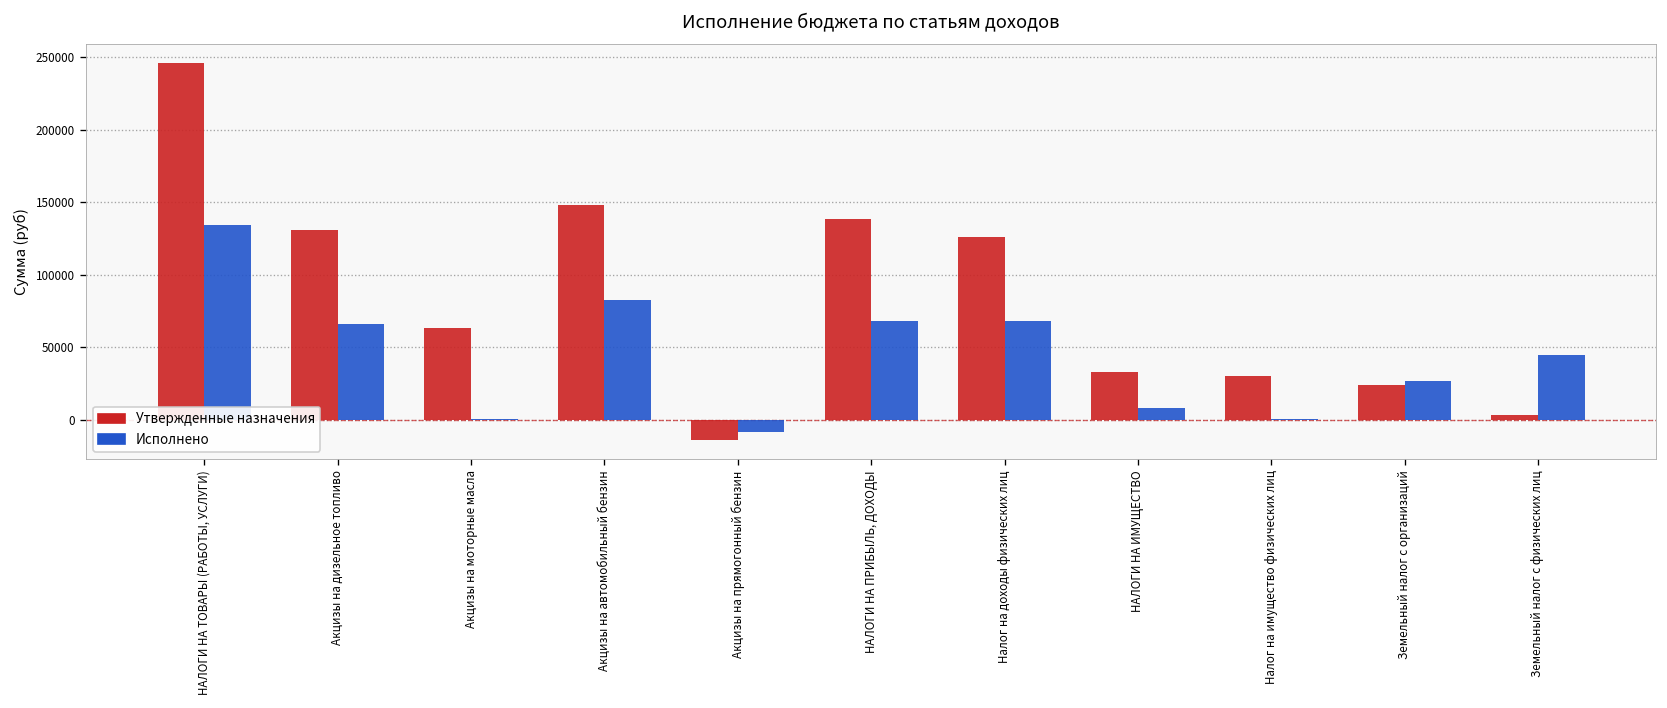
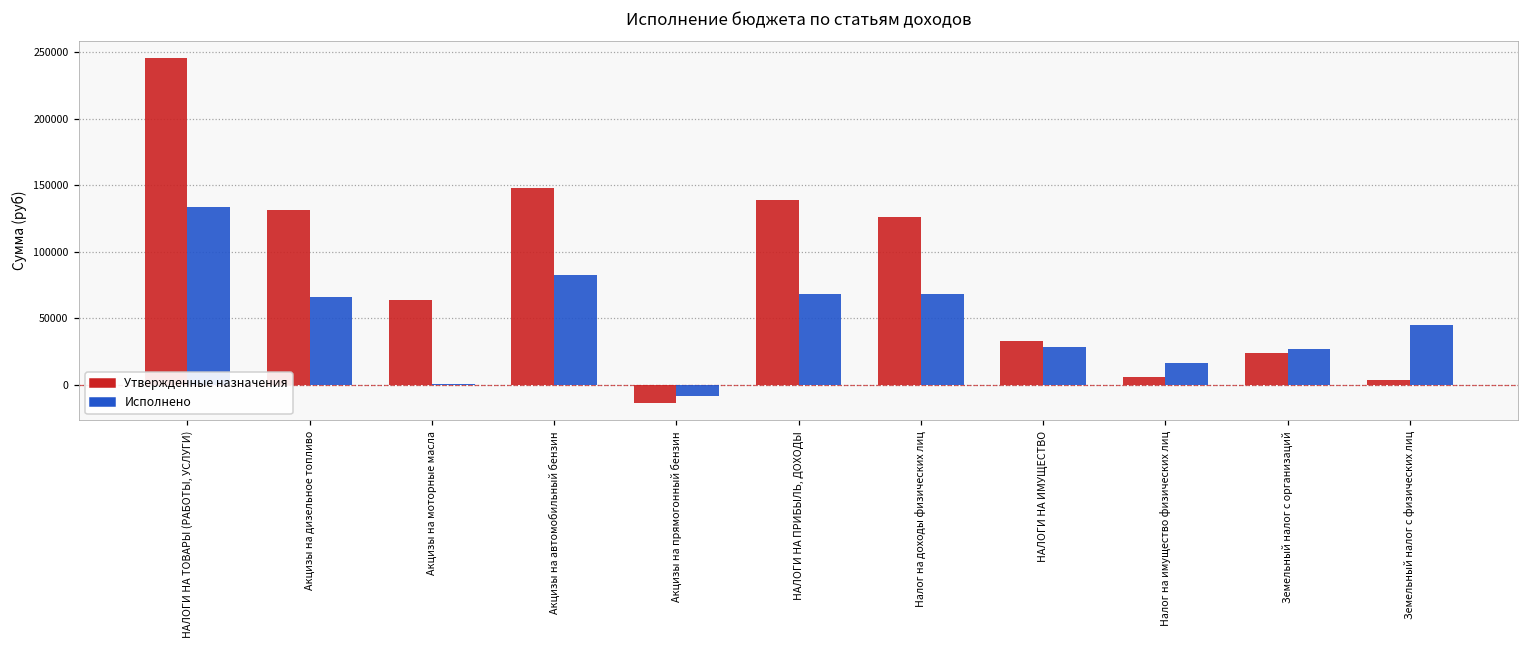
  {
    "Утвержденные назначения": {
      "НАЛОГИ НА ТОВАРЫ (РАБОТЫ, УСЛУГИ)": 246000,
      "Акцизы на дизельное топливо": 131000,
      "Акцизы на моторные масла": 63000,
      "Акцизы на автомобильный бензин": 148000,
      "Акцизы на прямогонный бензин": -14000,
      "НАЛОГИ НА ПРИБЫЛЬ, ДОХОДЫ": 139000,
      "Налог на доходы физических лиц": 126000,
      "НАЛОГИ НА ИМУЩЕСТВО": 33000,
-     "Налог на имущество физических лиц": 30000,
+     "Налог на имущество физических лиц": 6000,
      "Земельный налог с организаций": 24000,
      "Земельный налог с физических лиц": 3000
    },
    "Исполнено": {
      "НАЛОГИ НА ТОВАРЫ (РАБОТЫ, УСЛУГИ)": 134000,
      "Акцизы на дизельное топливо": 66000,
      "Акцизы на автомобильный бензин": 83000,
      "Акцизы на прямогонный бензин": -8000,
      "НАЛОГИ НА ПРИБЫЛЬ, ДОХОДЫ": 68000,
      "Налог на доходы физических лиц": 68000,
-     "НАЛОГИ НА ИМУЩЕСТВО": 8000,
-     "Налог на имущество физических лиц": 0,
+     "НАЛОГИ НА ИМУЩЕСТВО": 28000,
+     "Налог на имущество физических лиц": 16000,
      "Земельный налог с организаций": 27000,
      "Земельный налог с физических лиц": 45000
    }
  }
